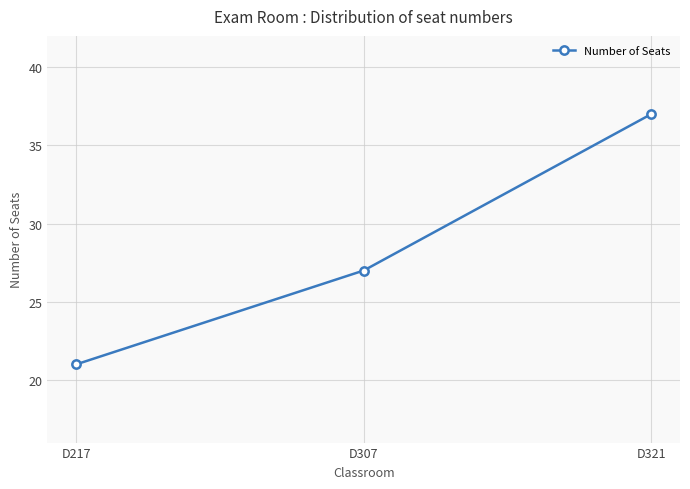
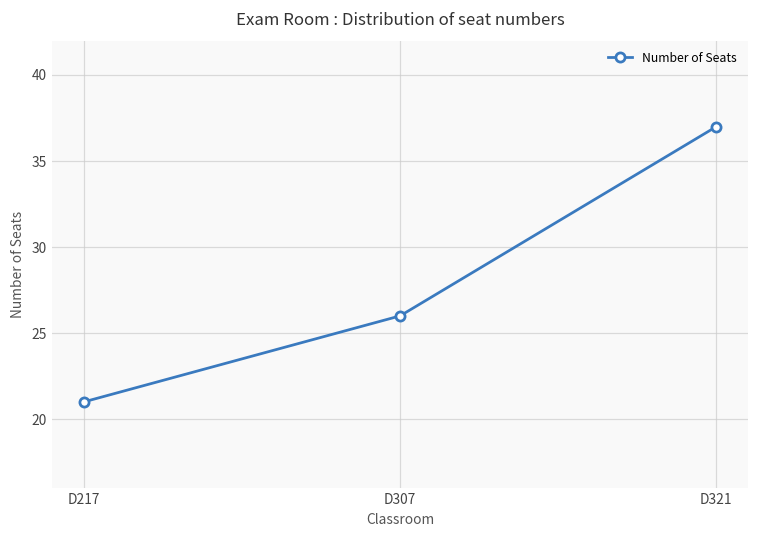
  {
    "D217": 21,
-   "D307": 27,
+   "D307": 26,
    "D321": 37
  }
